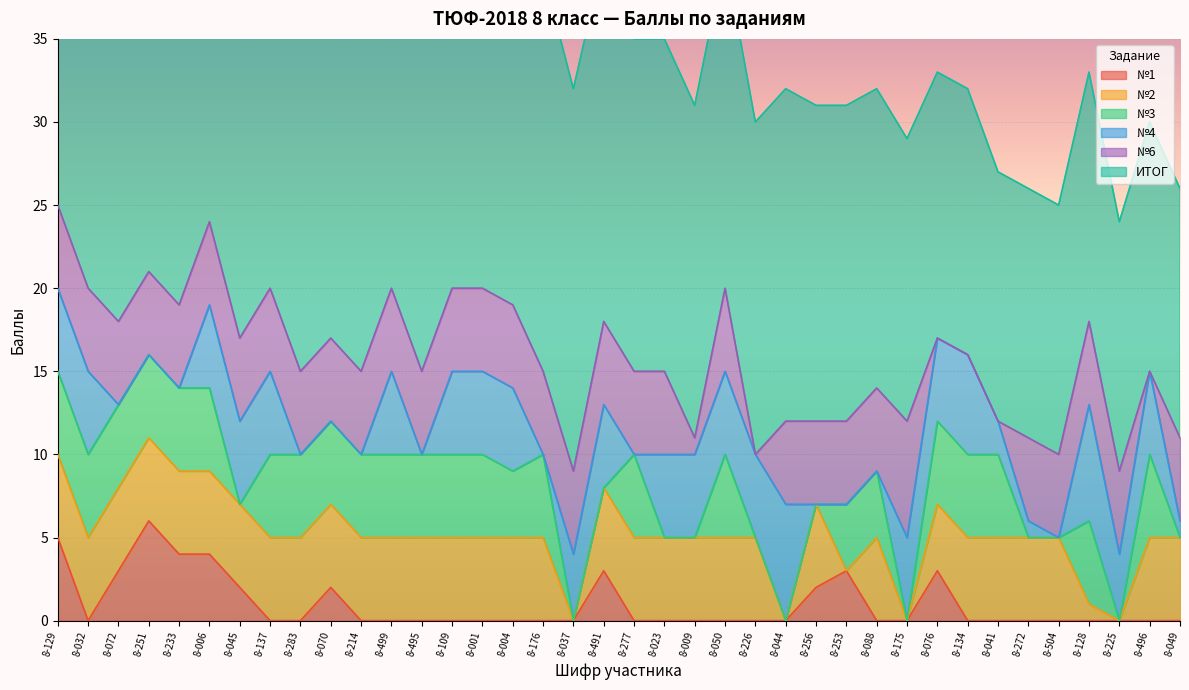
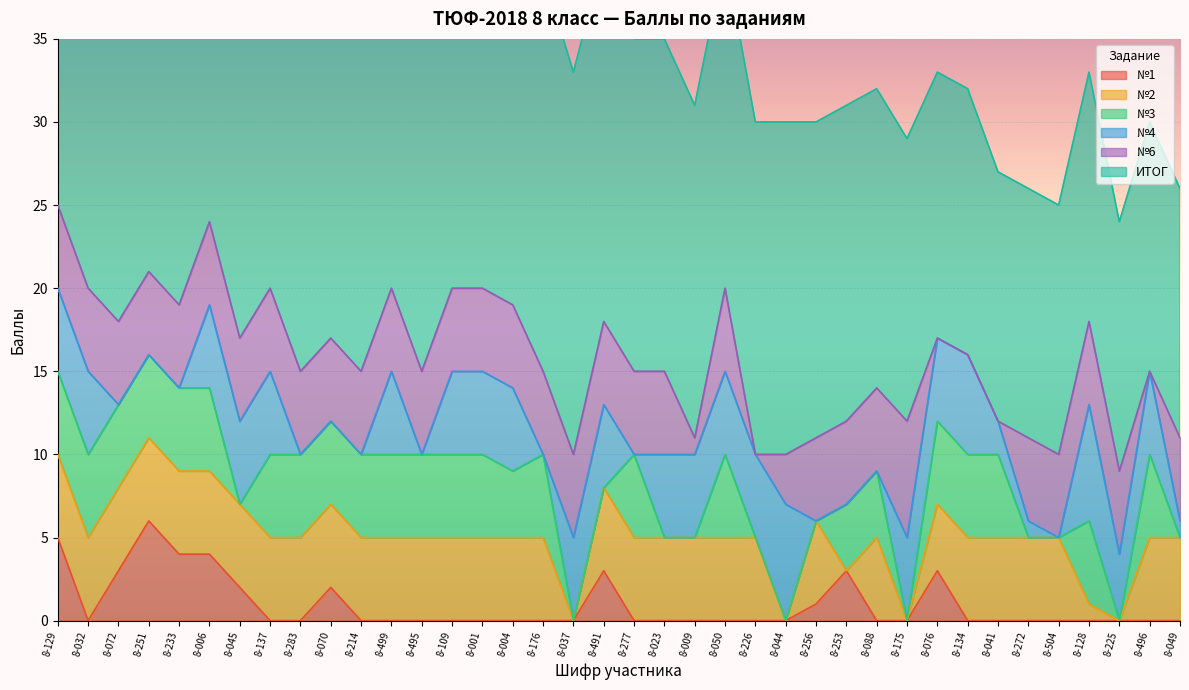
  {
    "№1": {
      "8-129": 5,
      "8-032": 0,
      "8-072": 3,
      "8-251": 6,
      "8-233": 4,
      "8-006": 4,
      "8-045": 2,
      "8-137": 0,
      "8-283": 0,
      "8-070": 2,
      "8-214": 0,
      "8-499": 0,
      "8-495": 0,
      "8-109": 0,
      "8-001": 0,
      "8-004": 0,
      "8-176": 0,
      "8-491": 3,
      "8-277": 0,
      "8-023": 0,
      "8-009": 0,
      "8-050": 0,
      "8-226": 0,
-     "8-256": 2,
+     "8-256": 1,
      "8-088": 0,
      "8-076": 3,
      "8-134": 0,
      "8-041": 0,
      "8-272": 0,
      "8-504": 0,
      "8-128": 0,
      "8-496": 0,
      "8-049": 0
    },
    "№2": {
      "8-129": 5,
      "8-032": 5,
      "8-072": 5,
      "8-251": 5,
      "8-233": 5,
      "8-006": 5,
      "8-137": 5,
      "8-283": 5,
      "8-070": 5,
      "8-214": 5,
      "8-499": 5,
      "8-495": 5,
      "8-109": 5,
      "8-001": 5,
      "8-004": 5,
      "8-176": 5,
      "8-277": 5,
      "8-050": 5,
      "8-088": 5,
      "8-076": 4,
      "8-134": 5,
      "8-041": 5,
      "8-128": 1,
      "8-496": 5
    },
    "№4": {
      "8-129": 5,
      "8-032": 5,
      "8-006": 5,
      "8-045": 5,
      "8-137": 5,
      "8-499": 5,
      "8-109": 5,
      "8-001": 5,
      "8-004": 5,
-     "8-037": 4,
+     "8-037": 5,
      "8-491": 5,
      "8-023": 5,
      "8-009": 5,
      "8-050": 5,
      "8-044": 7,
      "8-175": 5,
      "8-272": 1,
      "8-128": 7,
      "8-225": 4,
      "8-049": 1
    },
    "№6": {
      "8-129": 5,
      "8-032": 5,
      "8-072": 5,
      "8-251": 5,
      "8-233": 5,
      "8-006": 5,
      "8-045": 5,
      "8-137": 5,
      "8-283": 5,
      "8-070": 5,
      "8-214": 5,
      "8-499": 5,
      "8-495": 5,
      "8-109": 5,
      "8-001": 5,
      "8-004": 5,
      "8-176": 5,
      "8-037": 5,
      "8-491": 5,
      "8-277": 5,
      "8-023": 5,
      "8-009": 1,
      "8-050": 5,
-     "8-044": 5,
+     "8-044": 3,
      "8-256": 5,
      "8-253": 5,
      "8-088": 5,
      "8-175": 7,
      "8-272": 5,
      "8-504": 5,
      "8-128": 5,
      "8-225": 5,
      "8-049": 5
    }
  }
